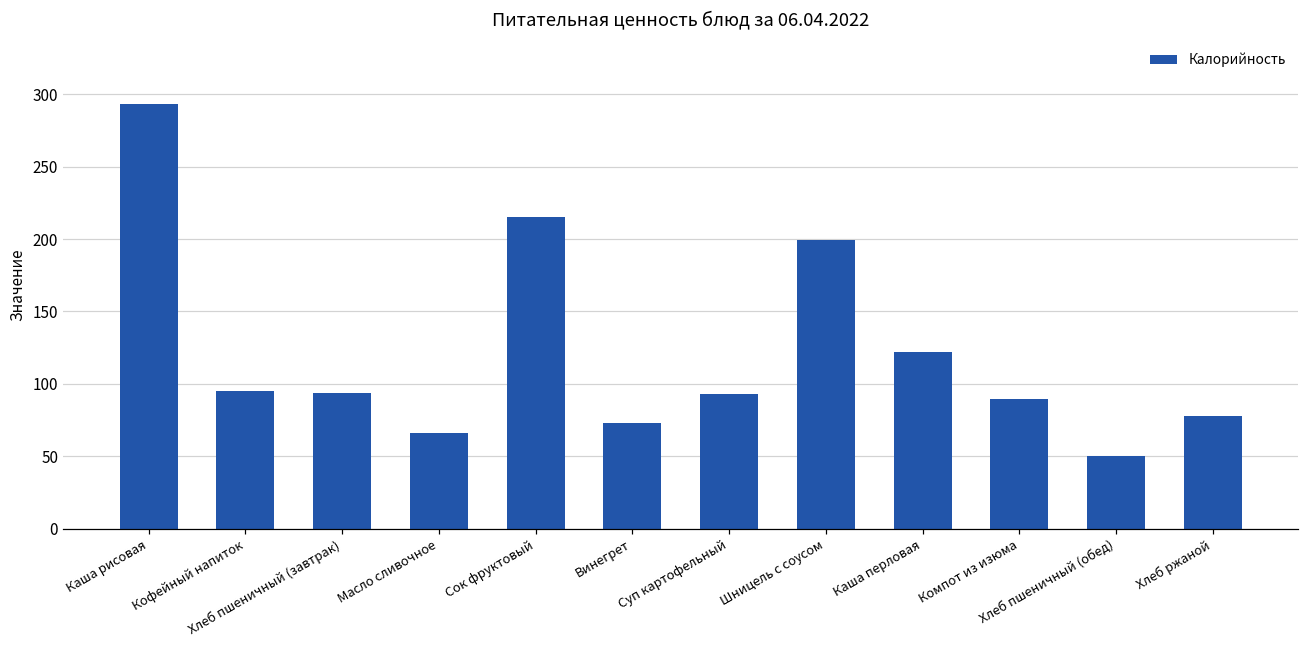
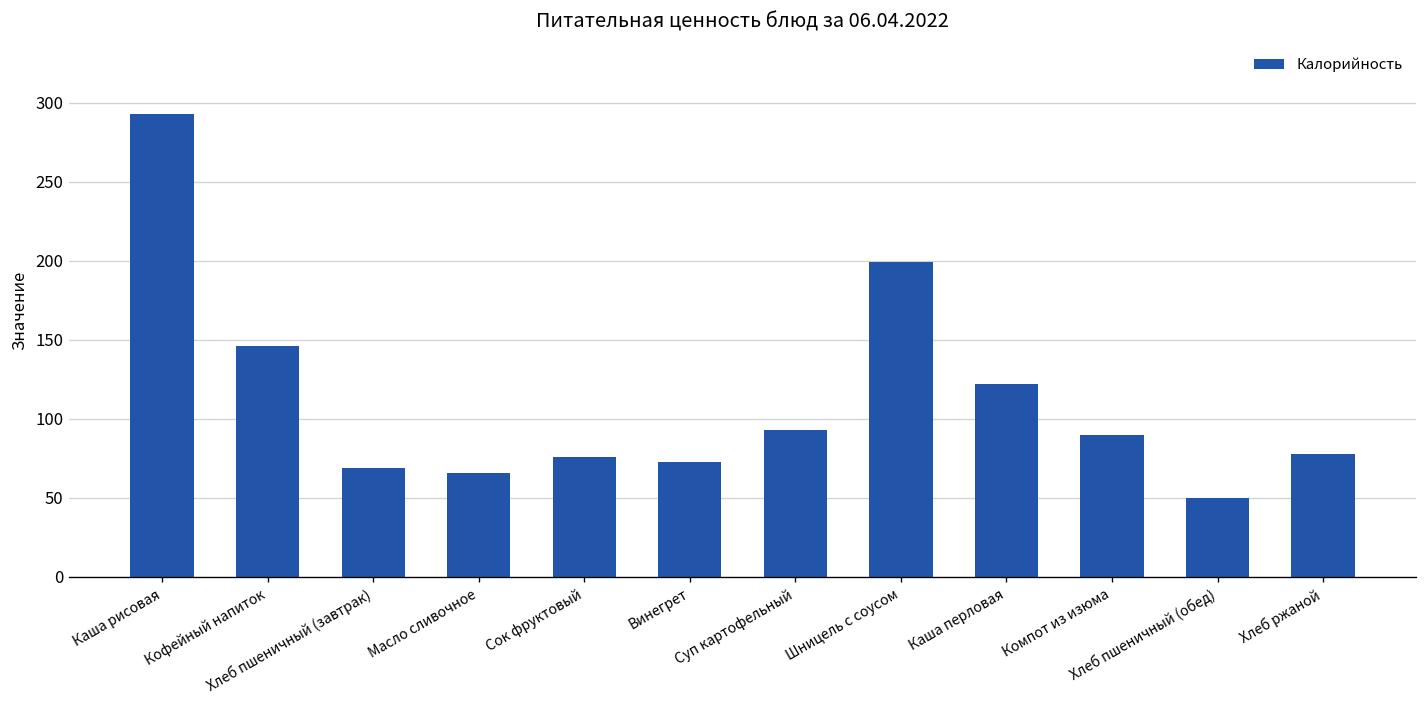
  {
    "Каша рисовая": 293,
-   "Кофейный напиток": 95,
-   "Хлеб пшеничный (завтрак)": 94,
+   "Кофейный напиток": 146,
+   "Хлеб пшеничный (завтрак)": 69,
    "Масло сливочное": 66,
-   "Сок фруктовый": 215,
+   "Сок фруктовый": 76,
    "Винегрет": 73,
    "Суп картофельный": 93,
    "Шницель с соусом": 199,
    "Каша перловая": 122,
    "Компот из изюма": 89,
    "Хлеб пшеничный (обед)": 50,
    "Хлеб ржаной": 78
  }
